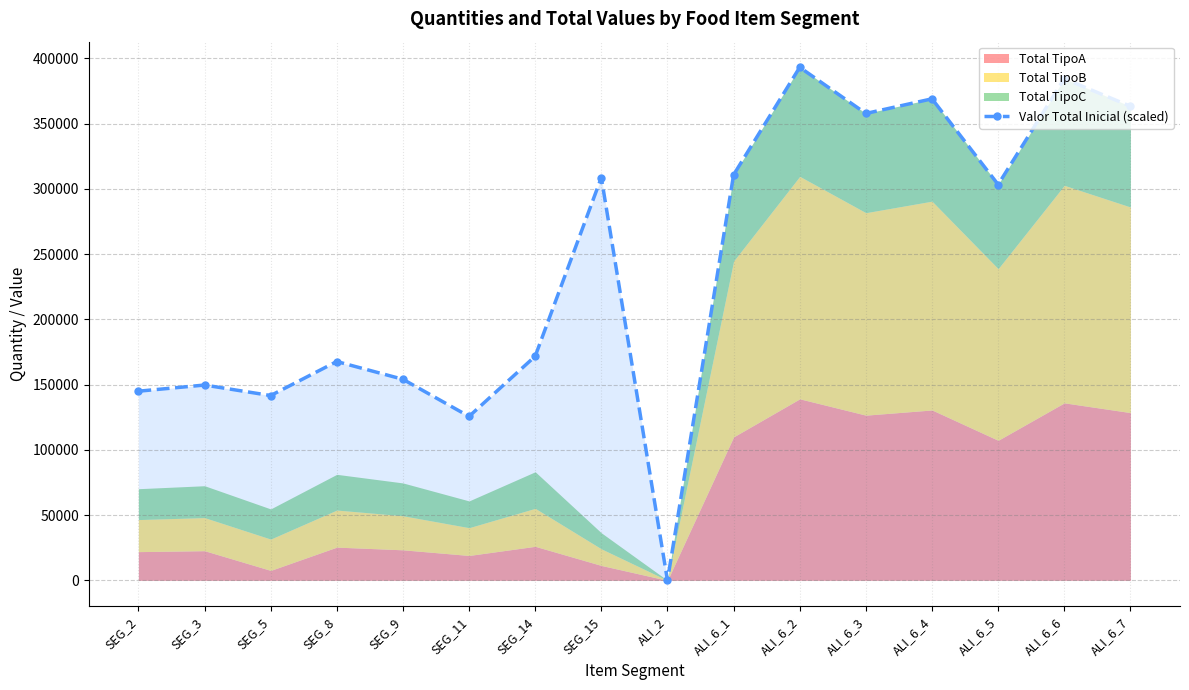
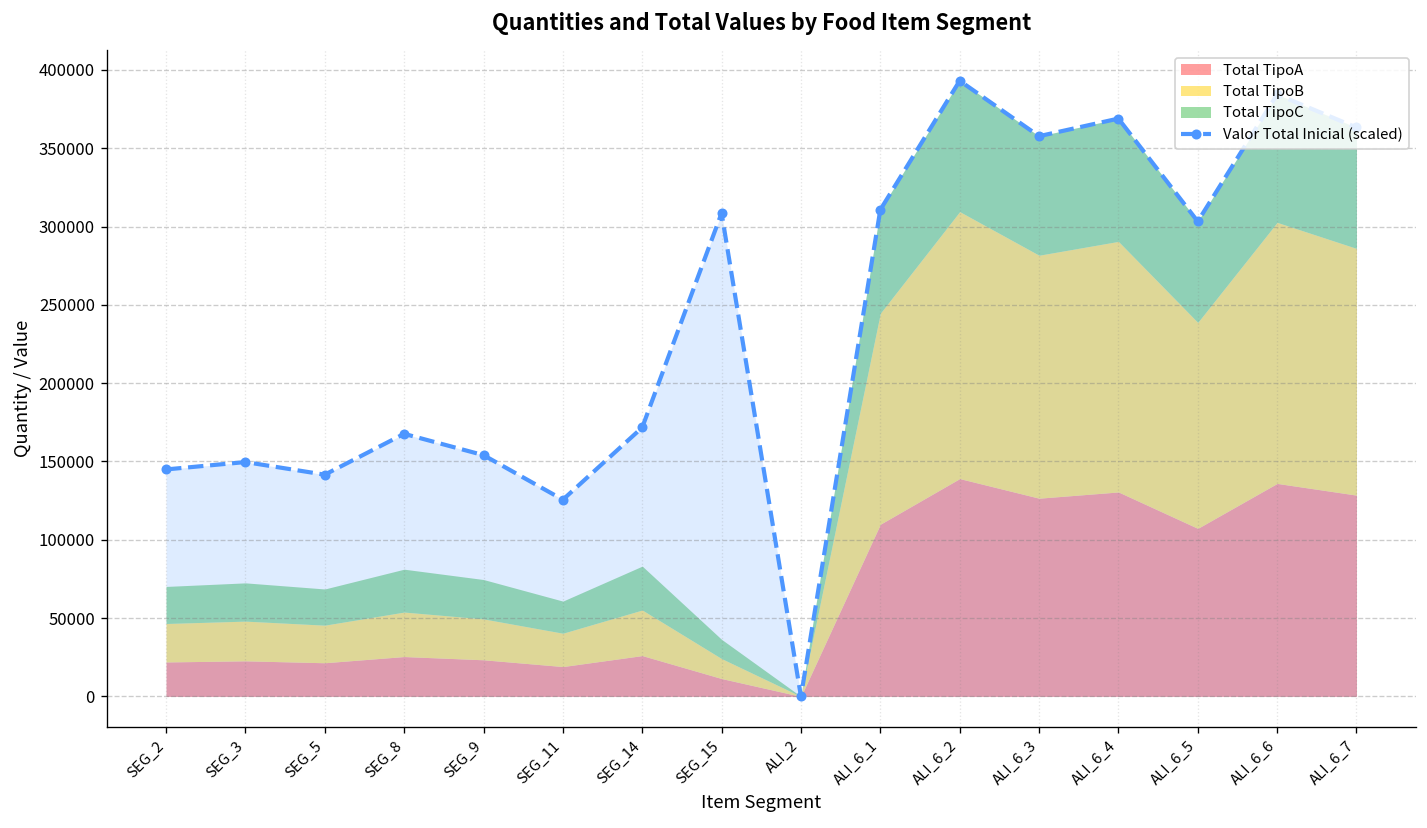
  {
    "Total TipoA": {
      "SEG_2": 22000,
      "SEG_3": 23000,
-     "SEG_5": 8000,
+     "SEG_5": 21000,
      "SEG_8": 25000,
      "SEG_9": 23000,
      "SEG_11": 19000,
      "SEG_14": 26000,
      "SEG_15": 11000,
      "ALI_6_1": 110000,
      "ALI_6_2": 139000,
      "ALI_6_3": 127000,
      "ALI_6_4": 131000,
      "ALI_6_5": 107000,
      "ALI_6_6": 136000,
      "ALI_6_7": 129000
    },
    "Total TipoB": {
      "SEG_2": 25000,
      "SEG_3": 25000,
      "SEG_5": 24000,
      "SEG_8": 28000,
      "SEG_9": 26000,
      "SEG_11": 21000,
      "SEG_14": 29000,
      "SEG_15": 13000,
      "ALI_6_1": 135000,
      "ALI_6_2": 170000,
      "ALI_6_3": 155000,
      "ALI_6_4": 160000,
      "ALI_6_5": 131000,
      "ALI_6_6": 167000,
      "ALI_6_7": 158000
    },
    "Total TipoC": {
      "SEG_2": 24000,
      "SEG_3": 24000,
      "SEG_5": 23000,
      "SEG_8": 27000,
      "SEG_9": 25000,
      "SEG_11": 20000,
      "SEG_14": 28000,
      "SEG_15": 12000
    },
    "Valor Total Inicial (scaled)": {
      "SEG_2": 145000,
      "SEG_3": 150000,
      "SEG_5": 142000,
      "SEG_8": 168000,
      "SEG_9": 154000,
      "SEG_11": 126000,
      "SEG_14": 172000,
      "SEG_15": 309000
    }
  }
